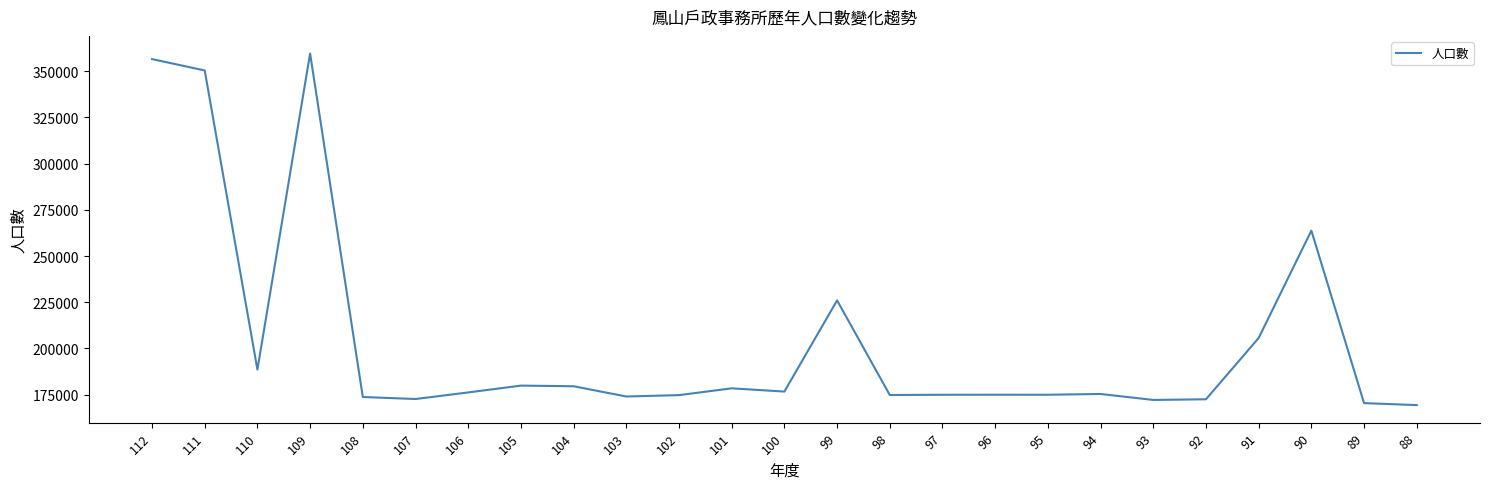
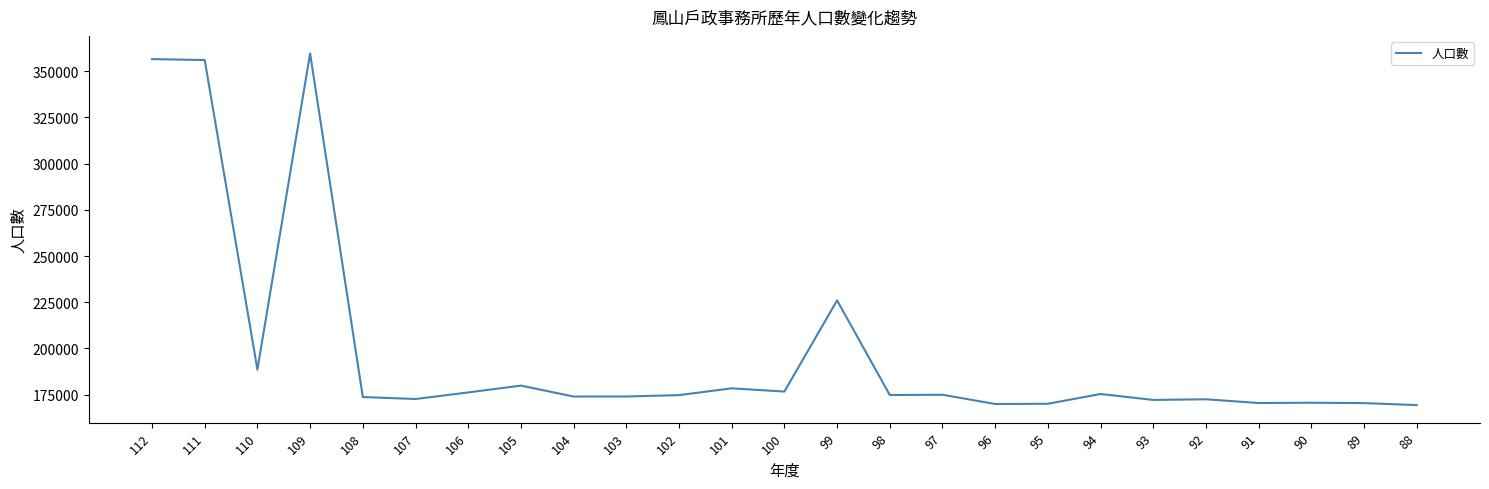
  {
    "112": 357000,
-   "111": 350000,
+   "111": 356000,
    "110": 189000,
    "109": 360000,
    "108": 174000,
    "107": 173000,
    "106": 176000,
    "105": 180000,
-   "104": 180000,
+   "104": 174000,
    "103": 174000,
    "102": 175000,
    "101": 178000,
    "100": 177000,
    "99": 226000,
    "98": 175000,
    "97": 175000,
-   "96": 175000,
-   "95": 175000,
+   "96": 170000,
+   "95": 170000,
    "94": 175000,
    "93": 172000,
    "92": 173000,
-   "91": 206000,
-   "90": 264000,
+   "91": 170000,
+   "90": 171000,
    "89": 170000,
    "88": 169000
  }
